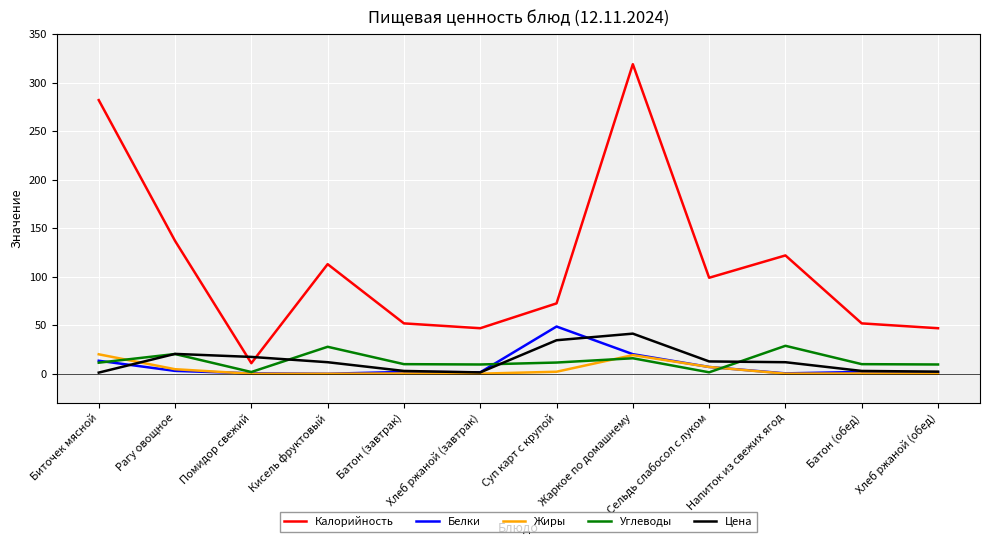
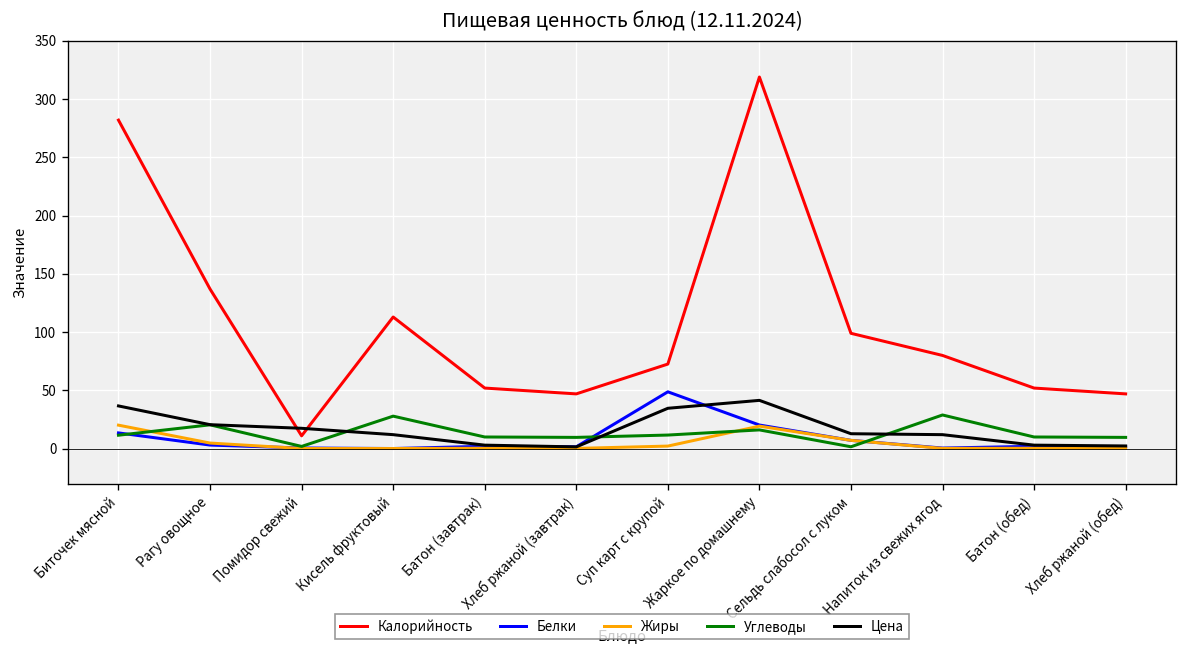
  {
    "Калорийность": {
      "Биточек мясной": 280,
      "Рагу овощное": 140,
      "Помидор свежий": 10,
      "Кисель фруктовый": 110,
      "Батон (завтрак)": 50,
      "Хлеб ржаной (завтрак)": 50,
      "Суп карт с крупой": 70,
      "Жаркое по домашнему": 320,
      "Сельдь слабосол с луком": 100,
-     "Напиток из свежих ягод": 120,
+     "Напиток из свежих ягод": 80,
      "Батон (обед)": 50,
      "Хлеб ржаной (обед)": 50
    },
    "Белки": {
      "Суп карт с крупой": 50
    },
    "Жиры": {
      "Биточек мясной": 20,
      "Суп карт с крупой": 0
    },
    "Углеводы": {
      "Кисель фруктовый": 30,
      "Батон (завтрак)": 10,
      "Хлеб ржаной (завтрак)": 10,
      "Суп карт с крупой": 10,
      "Жаркое по домашнему": 20,
      "Сельдь слабосол с луком": 0,
      "Напиток из свежих ягод": 30,
      "Батон (обед)": 10,
      "Хлеб ржаной (обед)": 10
    },
    "Цена": {
-     "Биточек мясной": 0,
+     "Биточек мясной": 40,
      "Помидор свежий": 20,
      "Кисель фруктовый": 10,
      "Суп карт с крупой": 30,
      "Жаркое по домашнему": 40,
      "Сельдь слабосол с луком": 10,
      "Напиток из свежих ягод": 10
    }
  }
